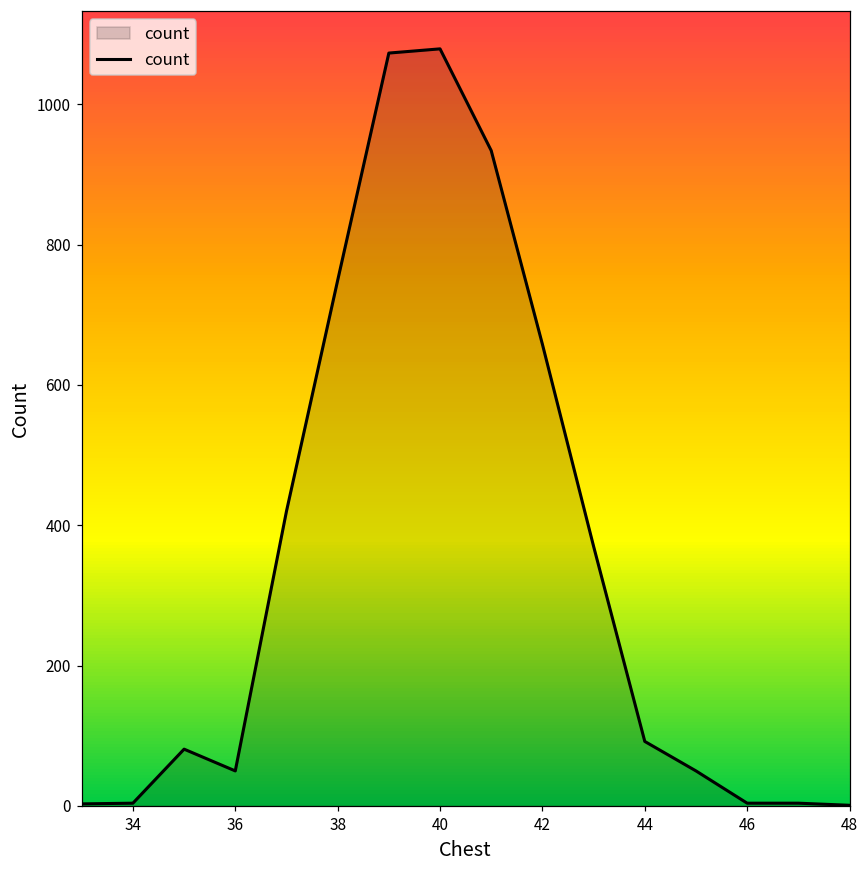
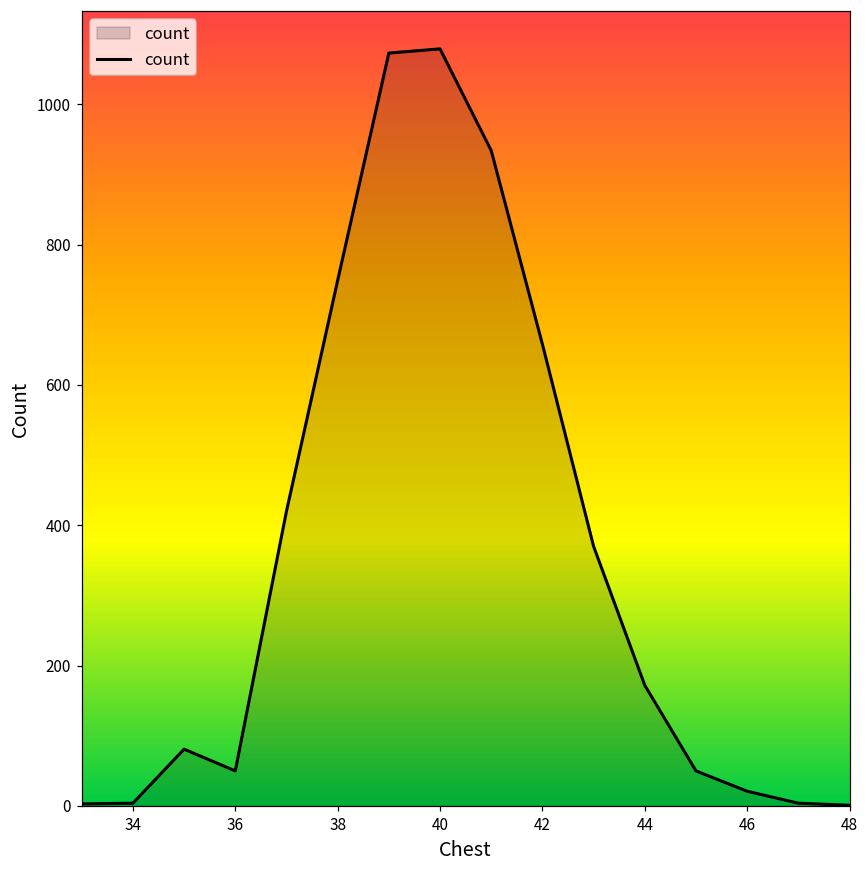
  {
    "34": 0,
    "36": 50,
    "38": 750,
    "40": 1080,
    "42": 660,
-   "44": 90,
-   "46": 0,
+   "44": 170,
+   "46": 20,
    "48": 0
  }
